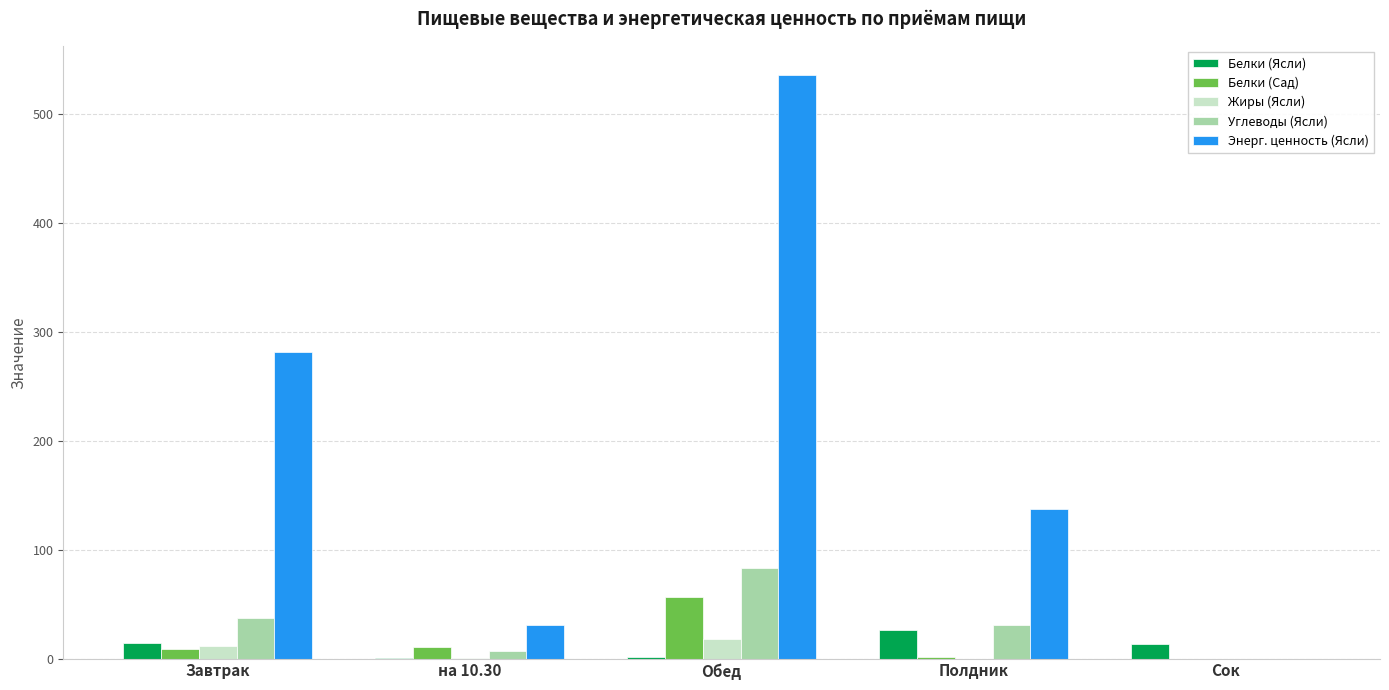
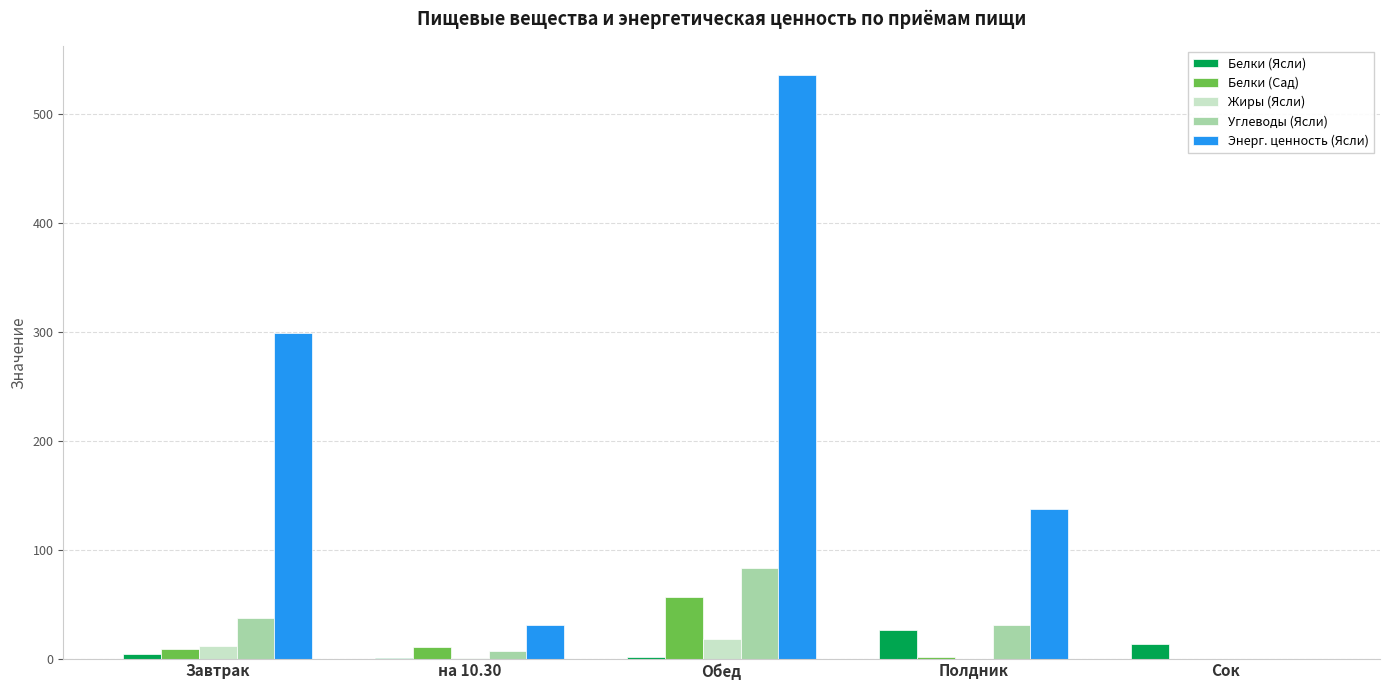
  {
    "Белки (Ясли)": {
-     "Завтрак": 14,
+     "Завтрак": 4,
      "Полдник": 26,
      "Сок": 14
    },
    "Белки (Сад)": {
      "Завтрак": 9,
      "на 10.30": 11,
      "Обед": 57,
      "Сок": 0
    },
    "Энерг. ценность (Ясли)": {
-     "Завтрак": 282,
+     "Завтрак": 299,
      "на 10.30": 31,
      "Обед": 536,
      "Полдник": 138,
      "Сок": 0
    }
  }
